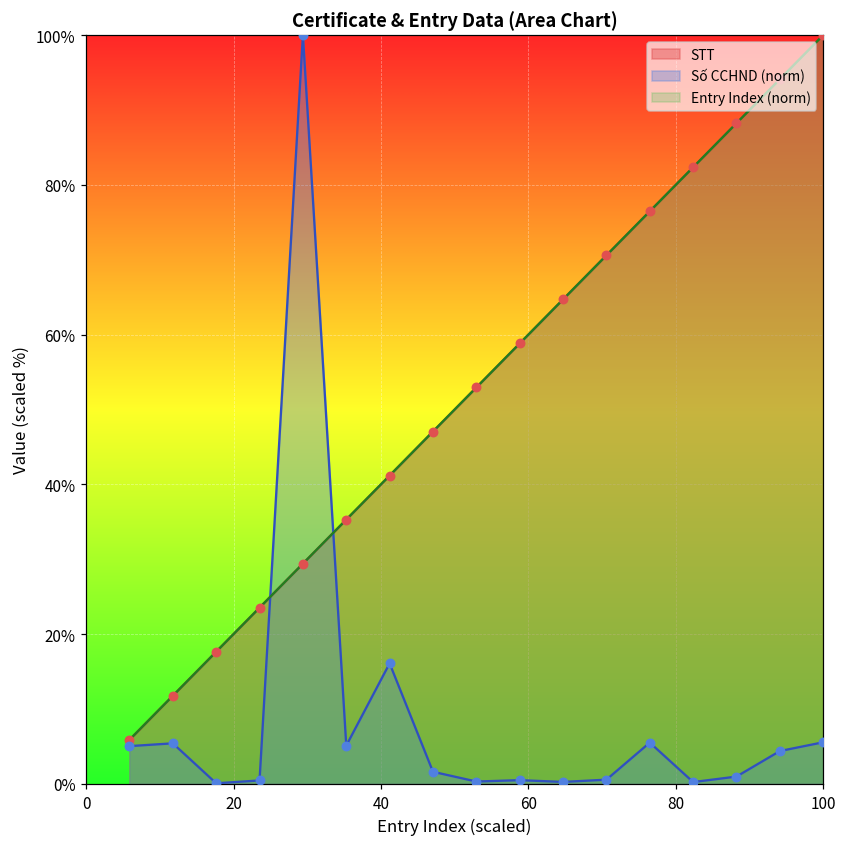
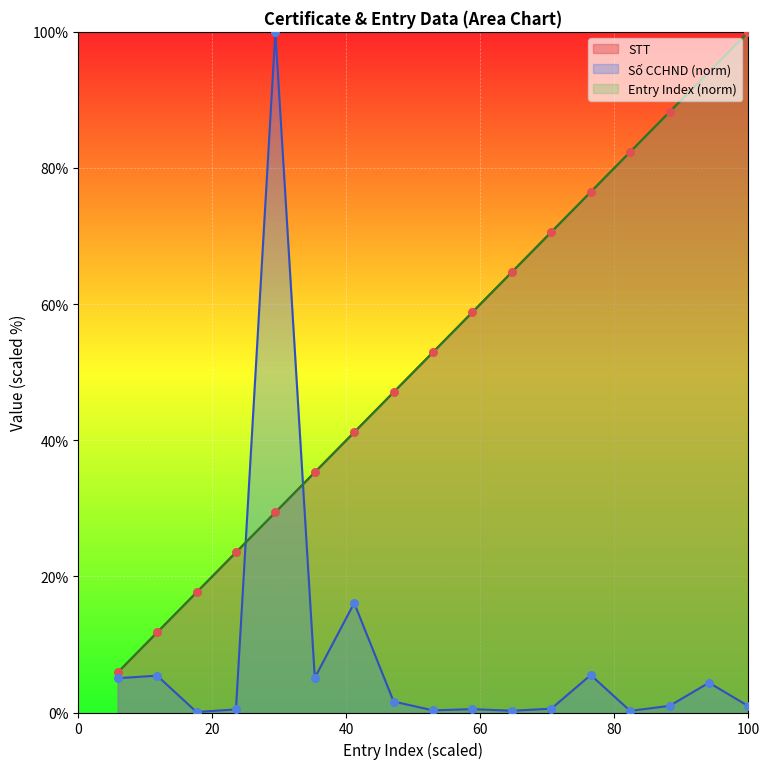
  {
    "Entry Index (norm)": {
      "100": "100%"
    },
    "Số CCHND (norm)": {
-     "100": "6%"
+     "100": "1%"
    }
  }
